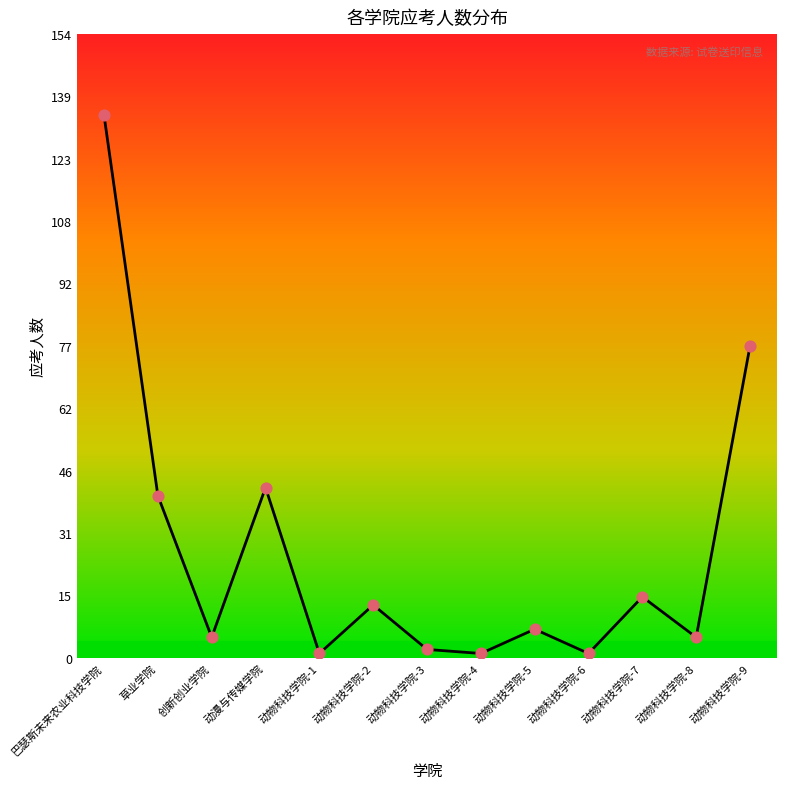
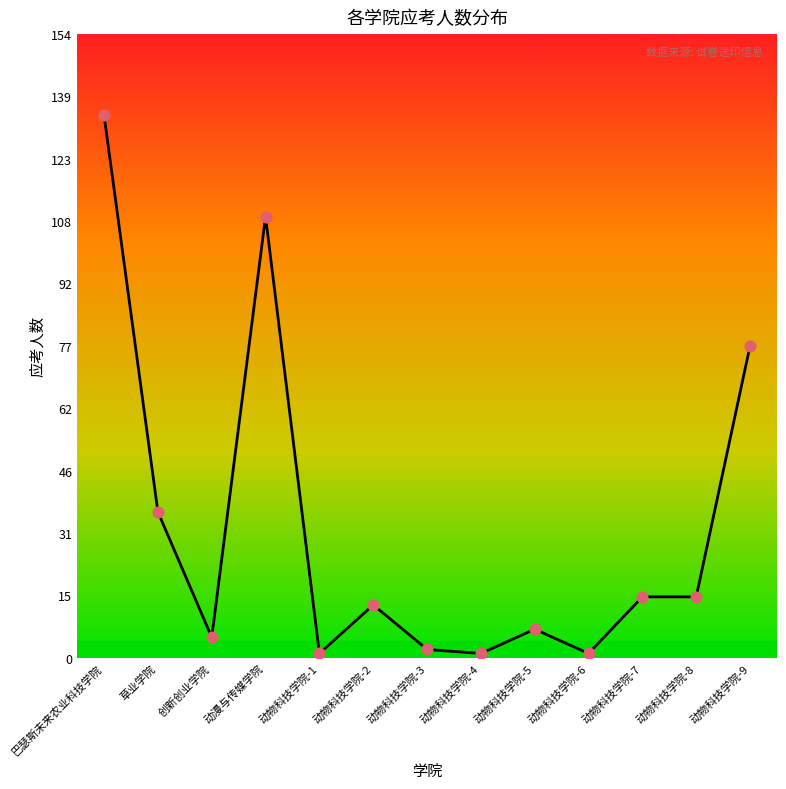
  {
    "巴瑟斯未来农业科技学院": 134,
-   "草业学院": 40,
+   "草业学院": 36,
    "创新创业学院": 5,
-   "动漫与传媒学院": 42,
+   "动漫与传媒学院": 109,
    "动物科技学院-2": 13,
    "动物科技学院-5": 7,
    "动物科技学院-7": 15,
-   "动物科技学院-8": 5,
+   "动物科技学院-8": 15,
    "动物科技学院-9": 77
  }
